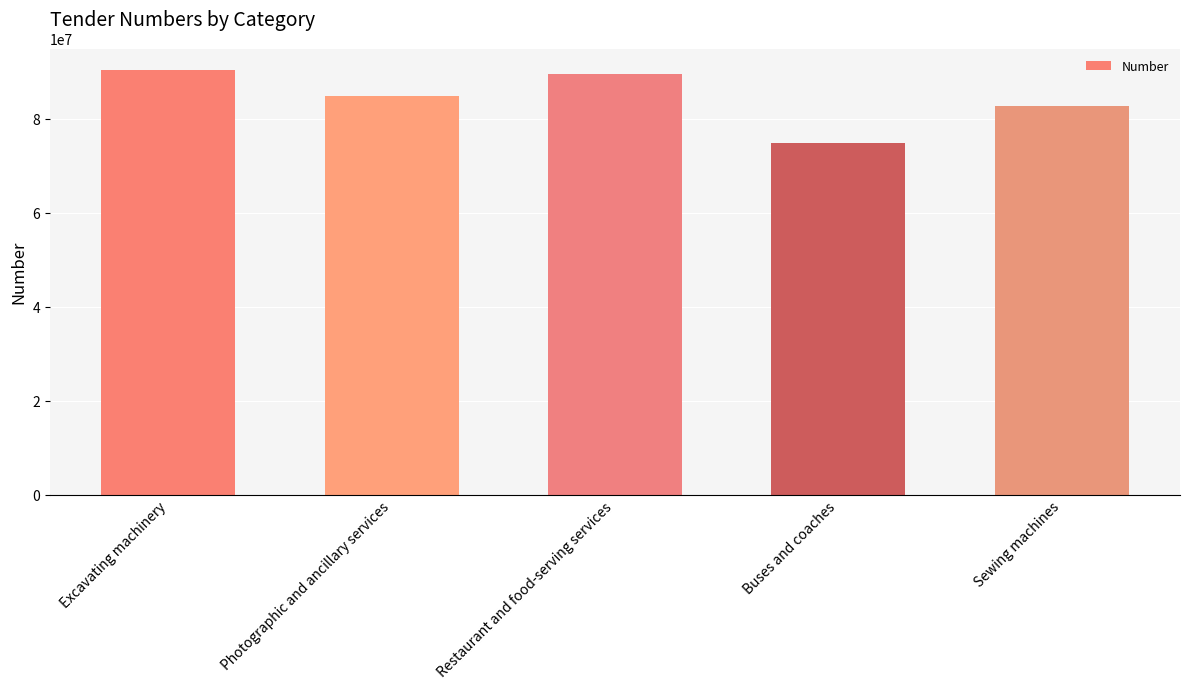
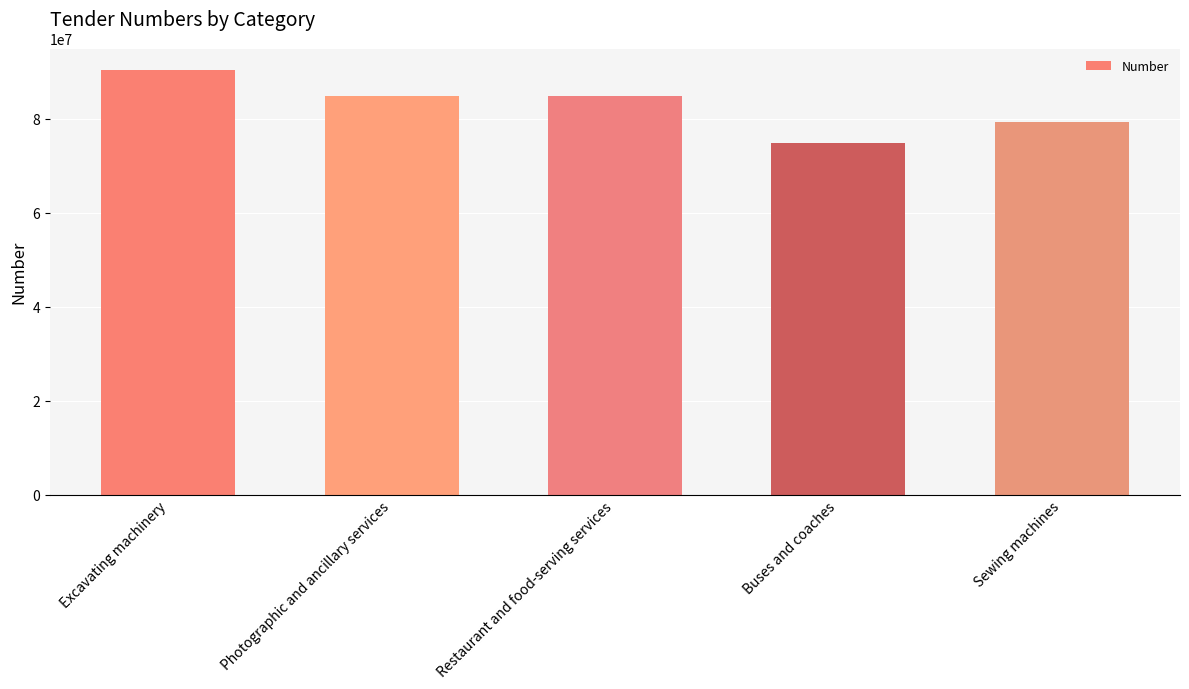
  {
    "Excavating machinery": 90000000,
    "Photographic and ancillary services": 85000000,
-   "Restaurant and food-serving services": 90000000,
+   "Restaurant and food-serving services": 85000000,
    "Buses and coaches": 75000000,
-   "Sewing machines": 83000000
+   "Sewing machines": 79000000
  }
